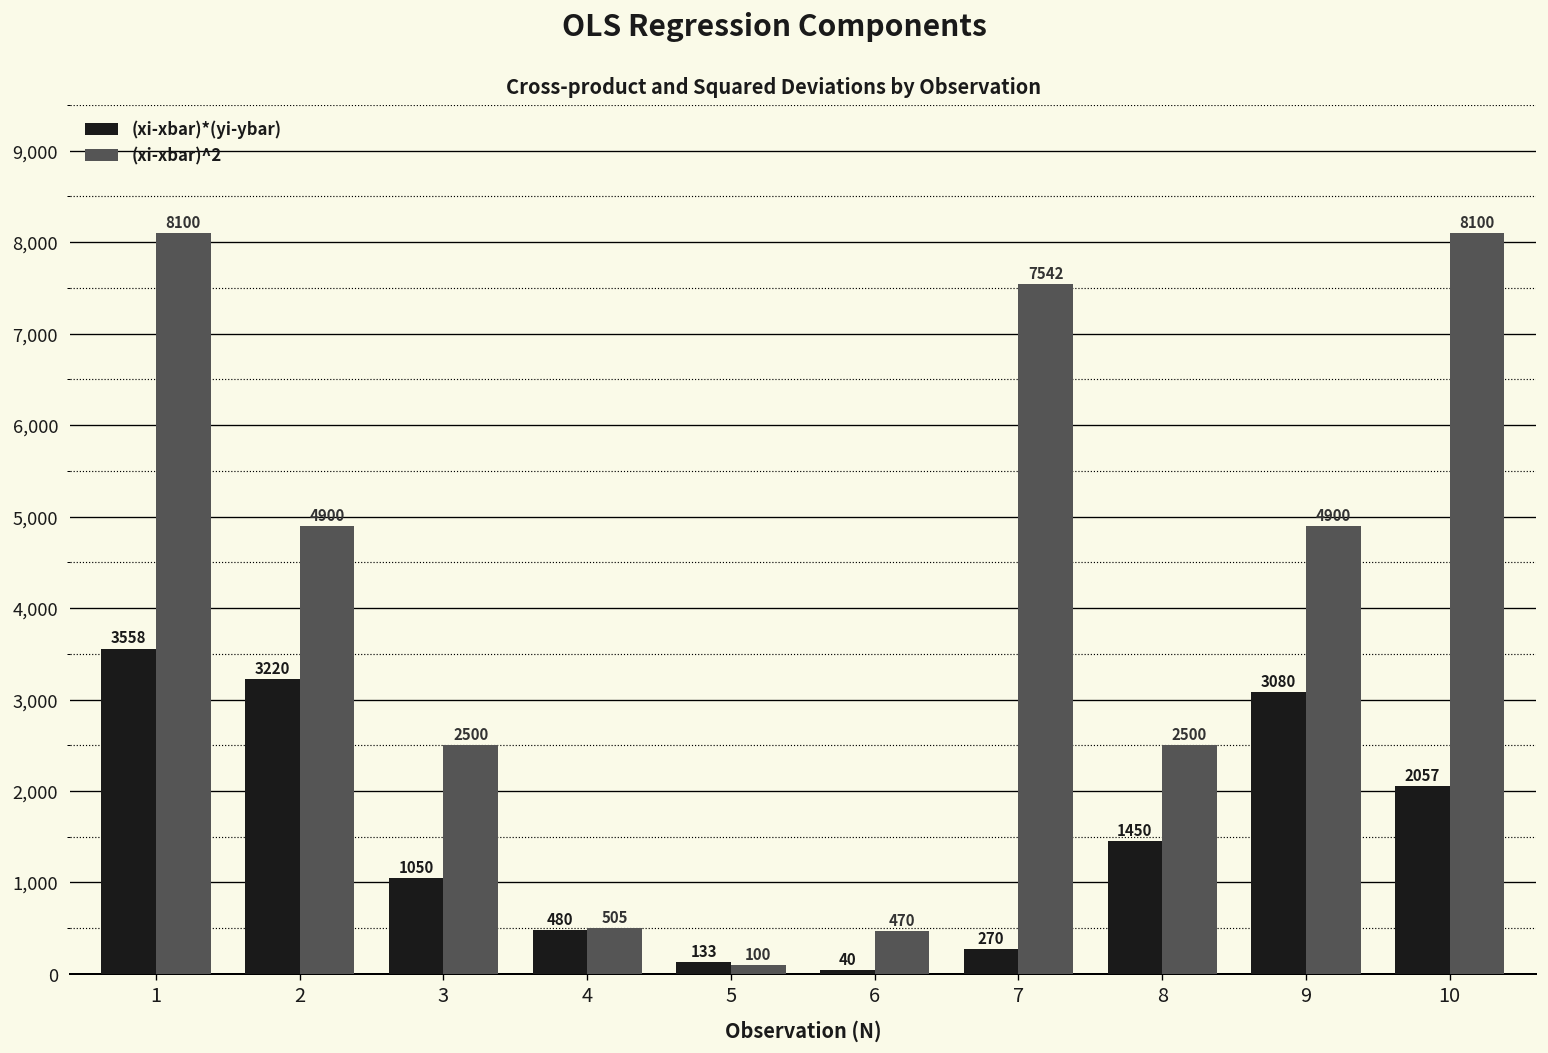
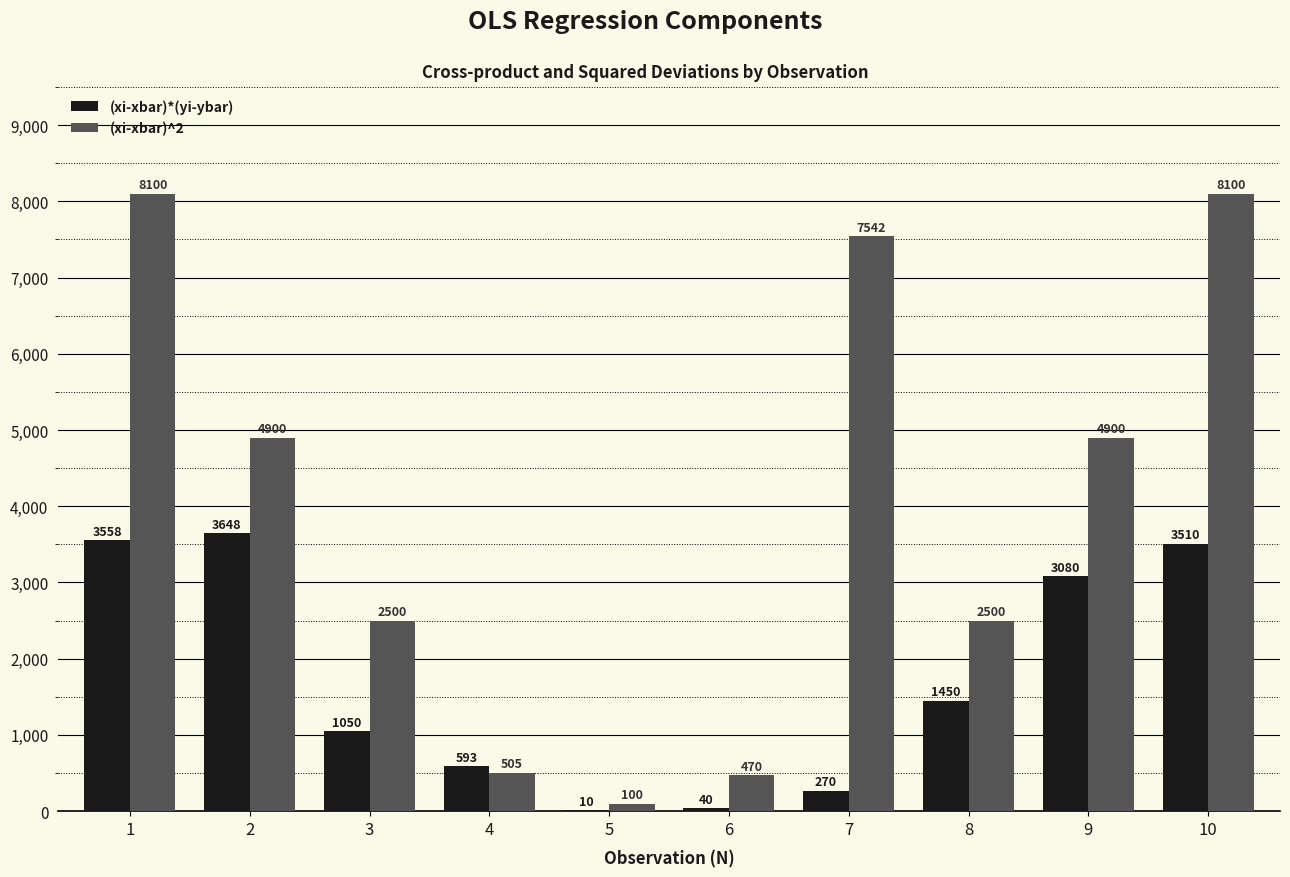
  {
    "(xi-xbar)*(yi-ybar)": {
      "1": 3558,
-     "2": 3220,
+     "2": 3648,
      "3": 1050,
-     "4": 480,
-     "5": 133,
+     "4": 593,
+     "5": 10,
      "6": 40,
      "7": 270,
      "8": 1450,
      "9": 3080,
-     "10": 2057
+     "10": 3510
    },
    "(xi-xbar)^2": {
      "1": 8100,
      "2": 4900,
      "3": 2500,
      "4": 505,
      "5": 100,
      "6": 470,
      "7": 7542,
      "8": 2500,
      "9": 4900,
      "10": 8100
    }
  }
